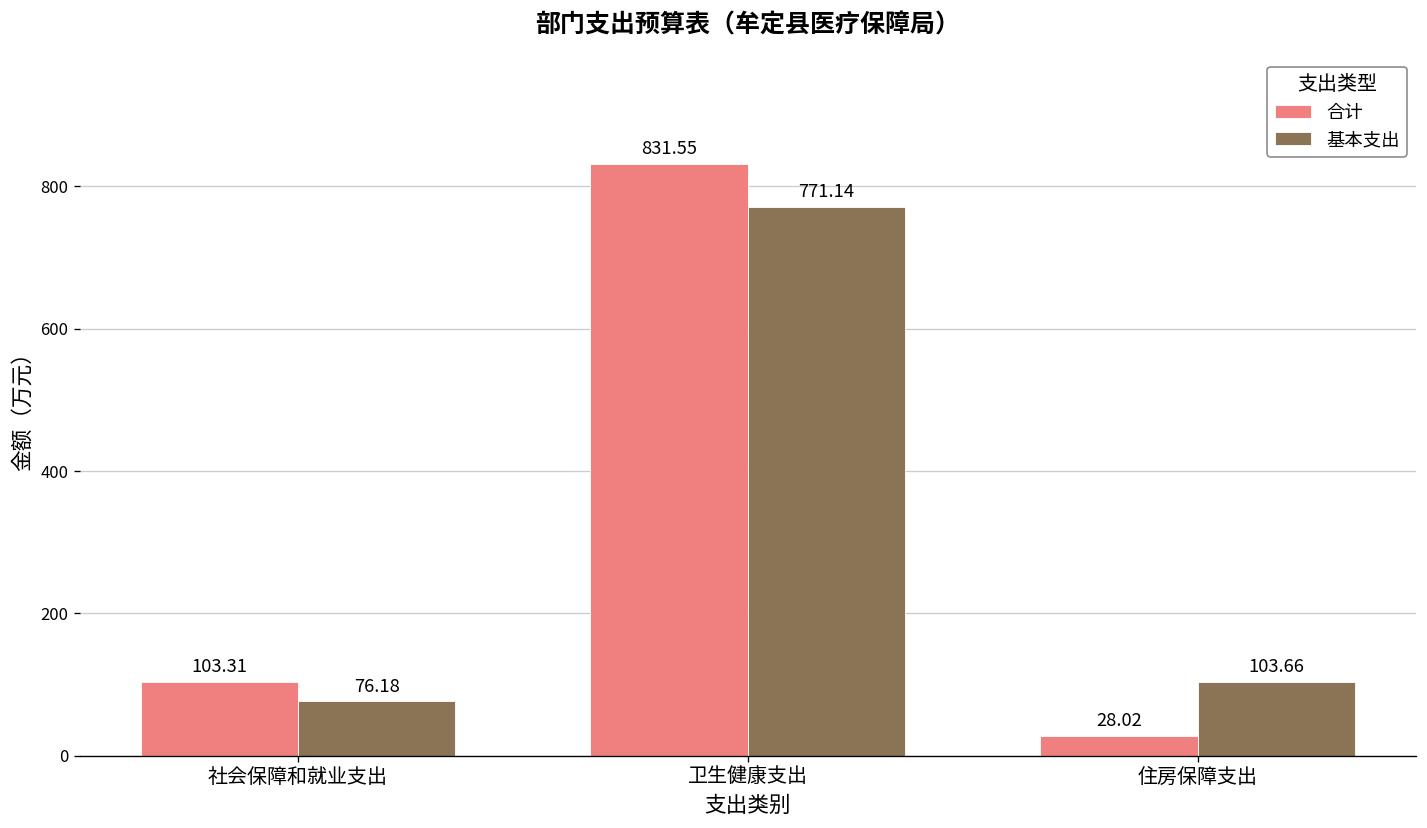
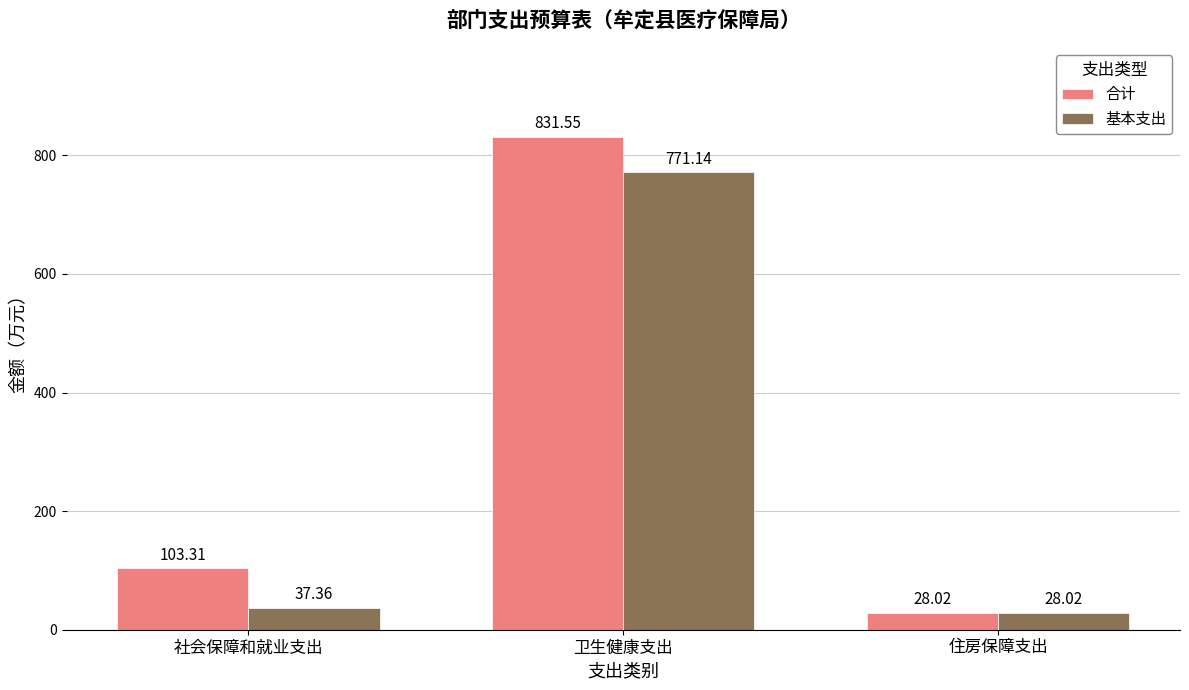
  {
    "合计": {
      "社会保障和就业支出": 103.31,
      "卫生健康支出": 831.55,
      "住房保障支出": 28.02
    },
    "基本支出": {
-     "社会保障和就业支出": 76.18,
+     "社会保障和就业支出": 37.36,
      "卫生健康支出": 771.14,
-     "住房保障支出": 103.66
+     "住房保障支出": 28.02
    }
  }
